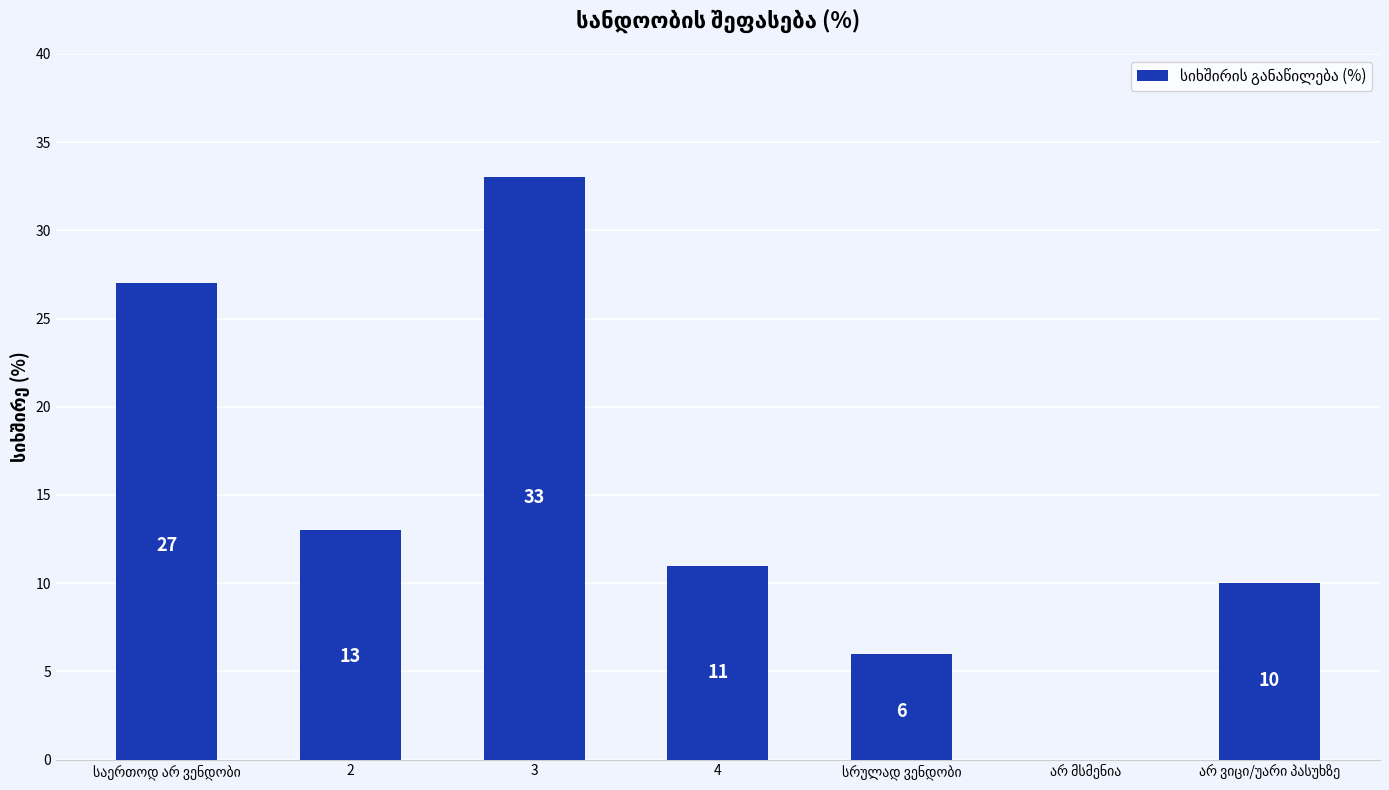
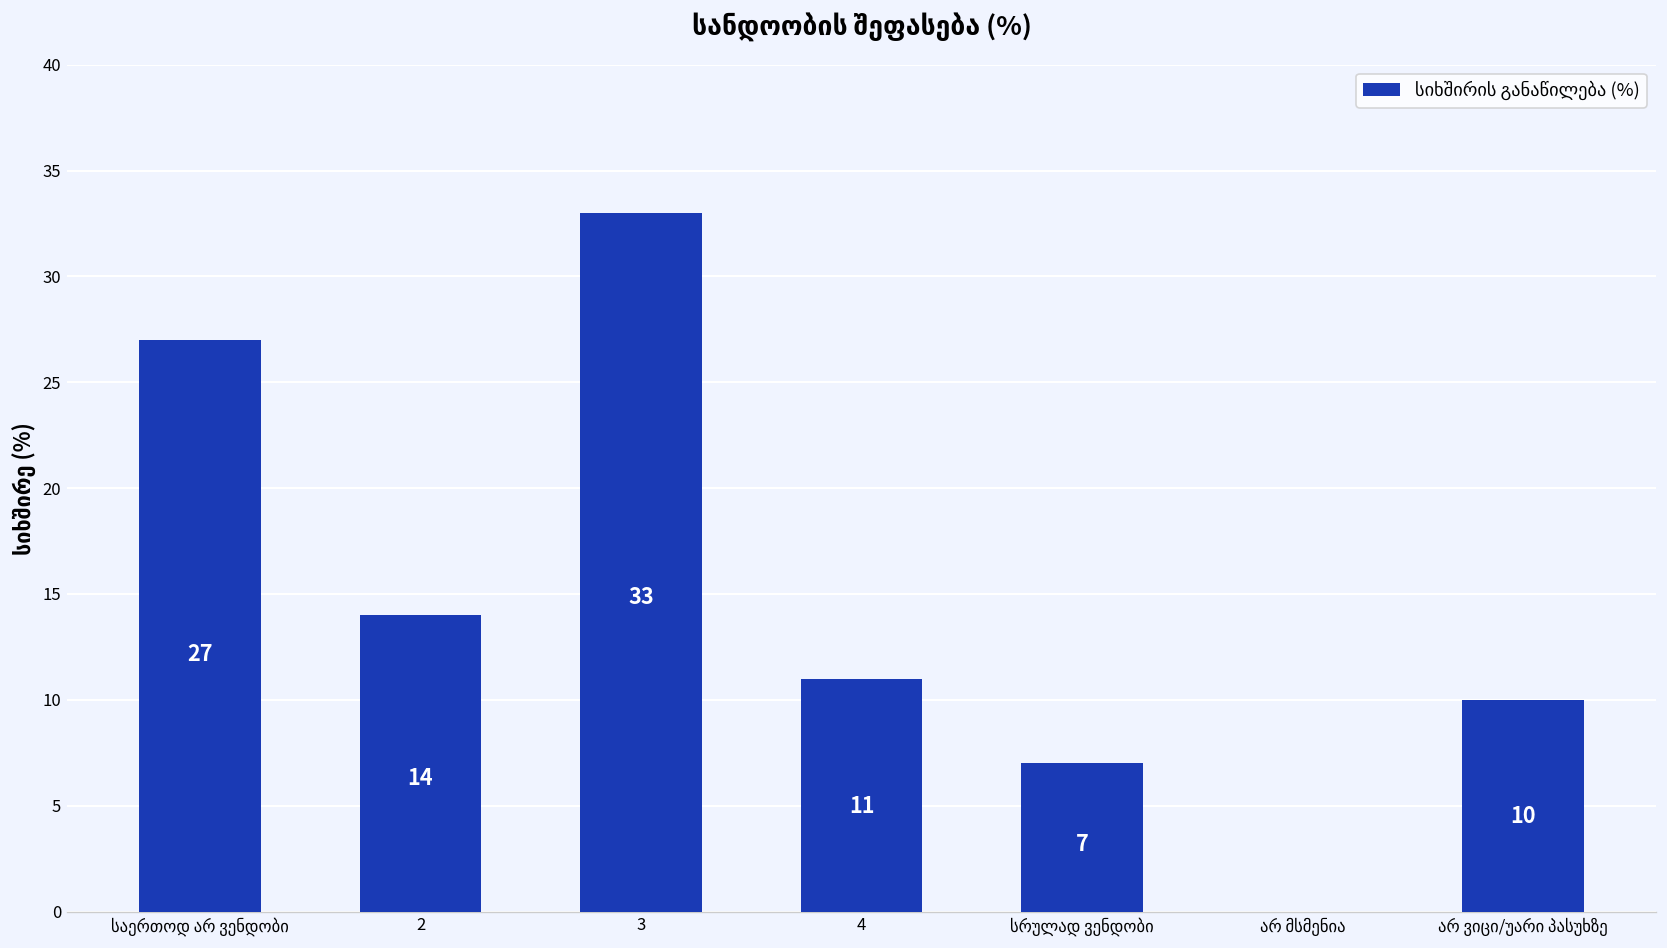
  {
    "საერთოდ არ ვენდობი": 27,
-   "2": 13,
+   "2": 14,
    "3": 33,
    "4": 11,
-   "სრულად ვენდობი": 6,
+   "სრულად ვენდობი": 7,
    "არ ვიცი/უარი პასუხზე": 10
  }
